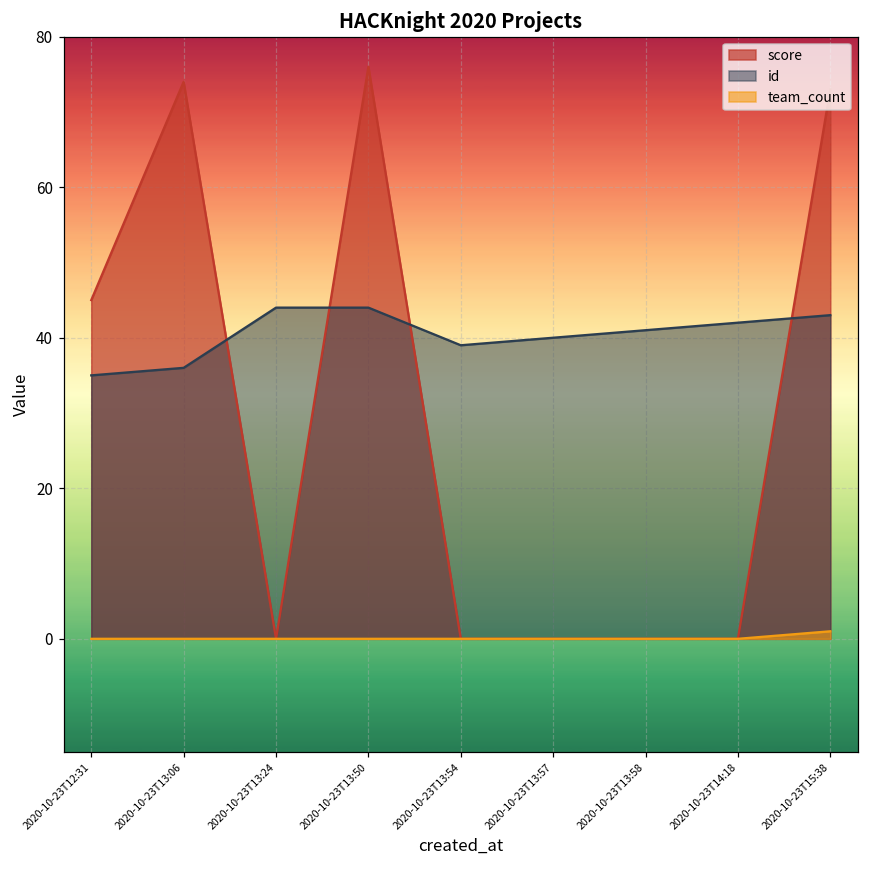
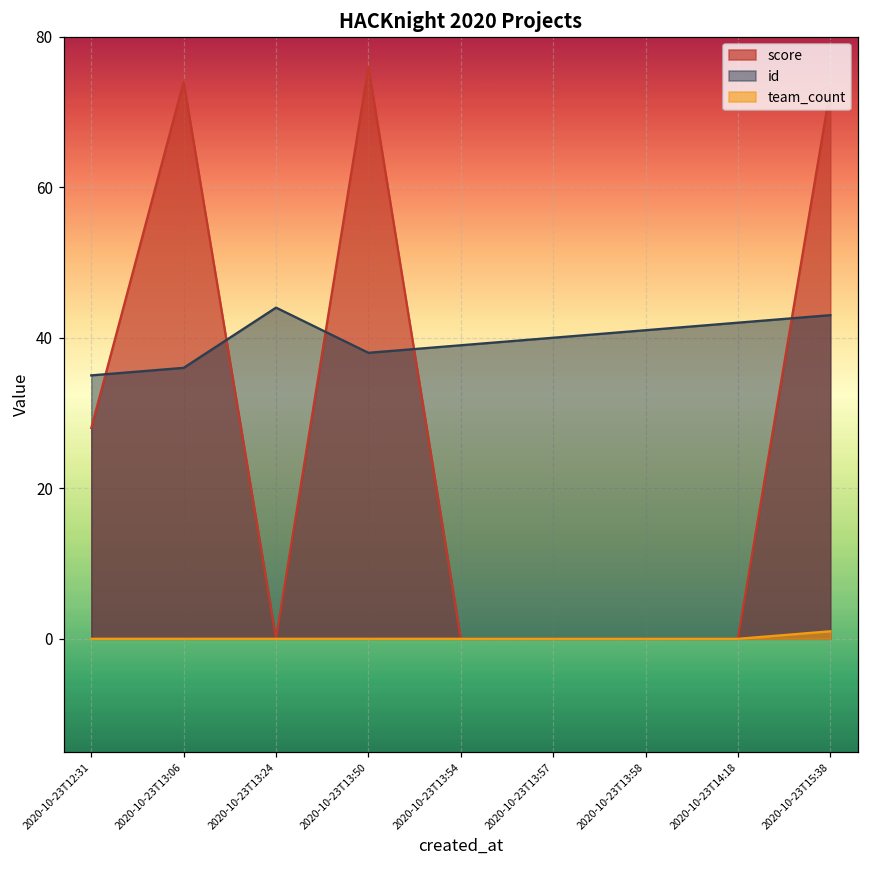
  {
    "score": {
-     "2020-10-23T12:31": 45,
+     "2020-10-23T12:31": 28,
      "2020-10-23T13:06": 74,
      "2020-10-23T13:50": 76
    },
    "id": {
      "2020-10-23T12:31": 35,
      "2020-10-23T13:06": 36,
      "2020-10-23T13:24": 44,
-     "2020-10-23T13:50": 44,
+     "2020-10-23T13:50": 38,
      "2020-10-23T13:54": 39,
      "2020-10-23T13:57": 40,
      "2020-10-23T13:58": 41,
      "2020-10-23T14:18": 42,
      "2020-10-23T15:38": 43
    },
    "team_count": {
      "2020-10-23T12:31": 0,
      "2020-10-23T13:06": 0,
      "2020-10-23T13:50": 0,
      "2020-10-23T15:38": 1
    }
  }
